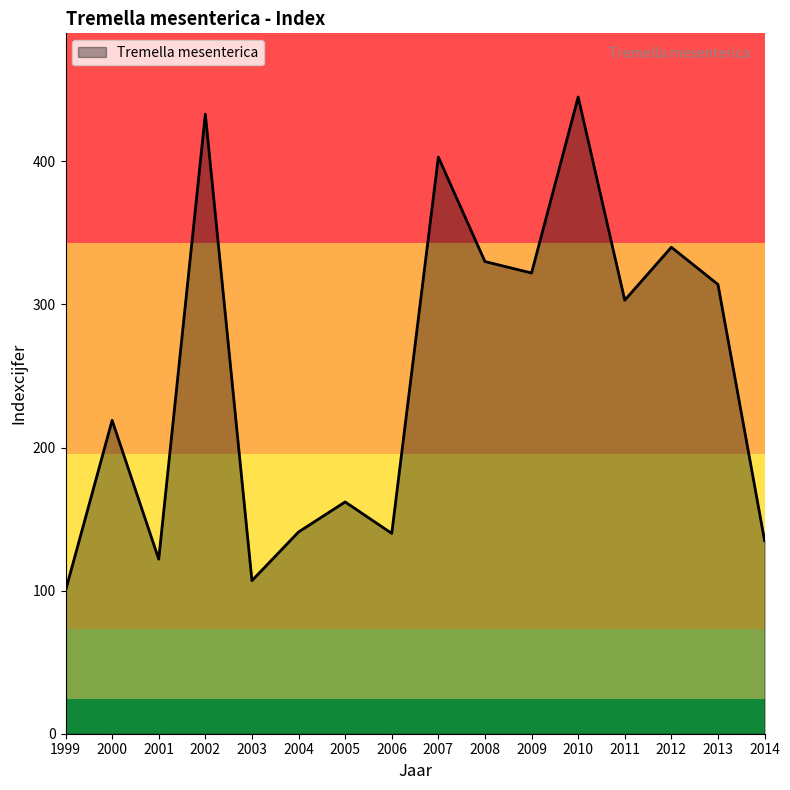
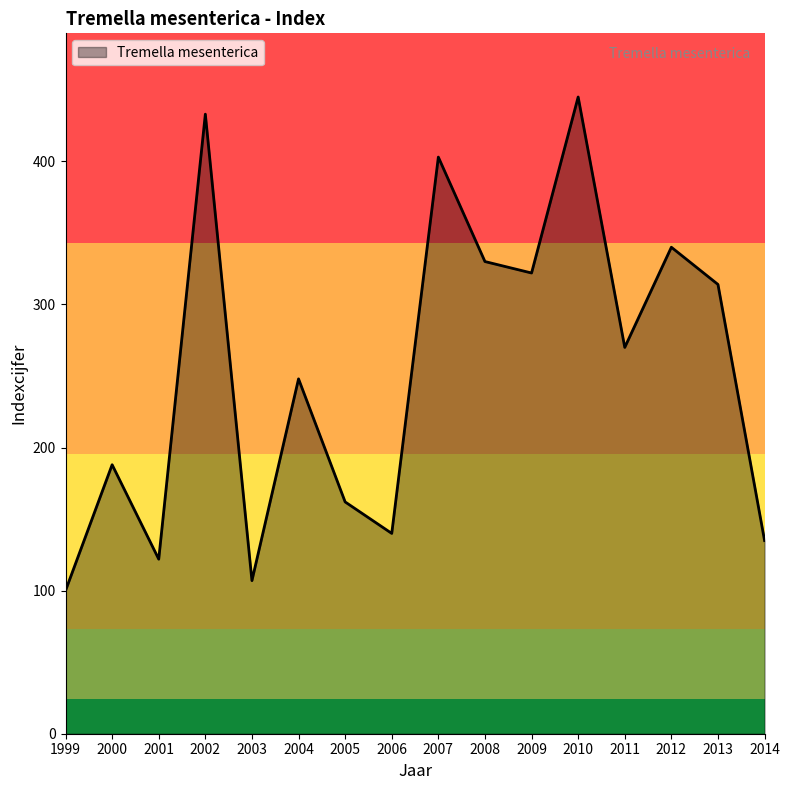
  {
    "1999": 100,
-   "2000": 219,
+   "2000": 188,
    "2001": 122,
    "2002": 433,
    "2003": 107,
-   "2004": 141,
+   "2004": 248,
    "2005": 162,
    "2006": 140,
    "2007": 403,
    "2008": 330,
    "2009": 322,
    "2010": 445,
-   "2011": 303,
+   "2011": 270,
    "2012": 340,
    "2013": 314,
    "2014": 135
  }
